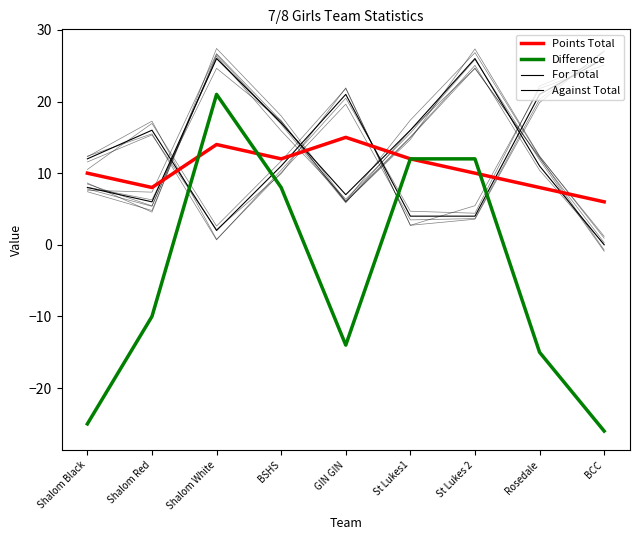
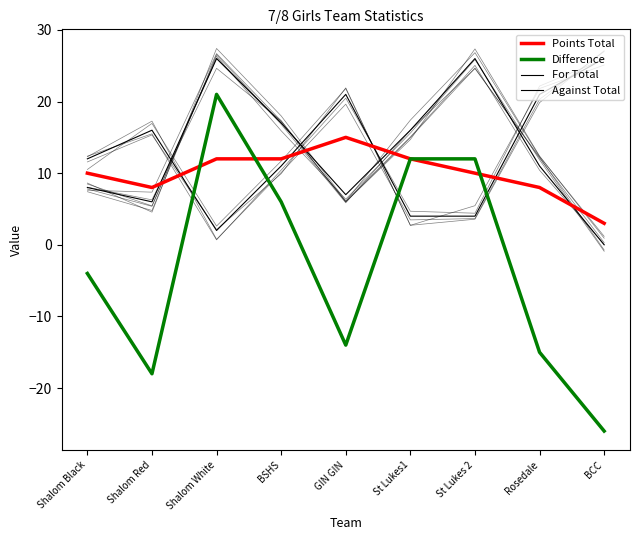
  {
    "Points Total": {
      "Shalom Black": 10,
      "Shalom Red": 8,
-     "Shalom White": 14,
+     "Shalom White": 12,
      "GIN GIN": 15,
      "St Lukes 2": 10,
      "Rosedale": 8,
-     "BCC": 6
+     "BCC": 3
    },
    "Difference": {
-     "Shalom Black": -25,
-     "Shalom Red": -10,
+     "Shalom Black": -4,
+     "Shalom Red": -18,
      "Shalom White": 21,
-     "BSHS": 8,
+     "BSHS": 6,
      "GIN GIN": -14,
      "St Lukes 2": 12,
      "Rosedale": -15,
      "BCC": -26
    }
  }
